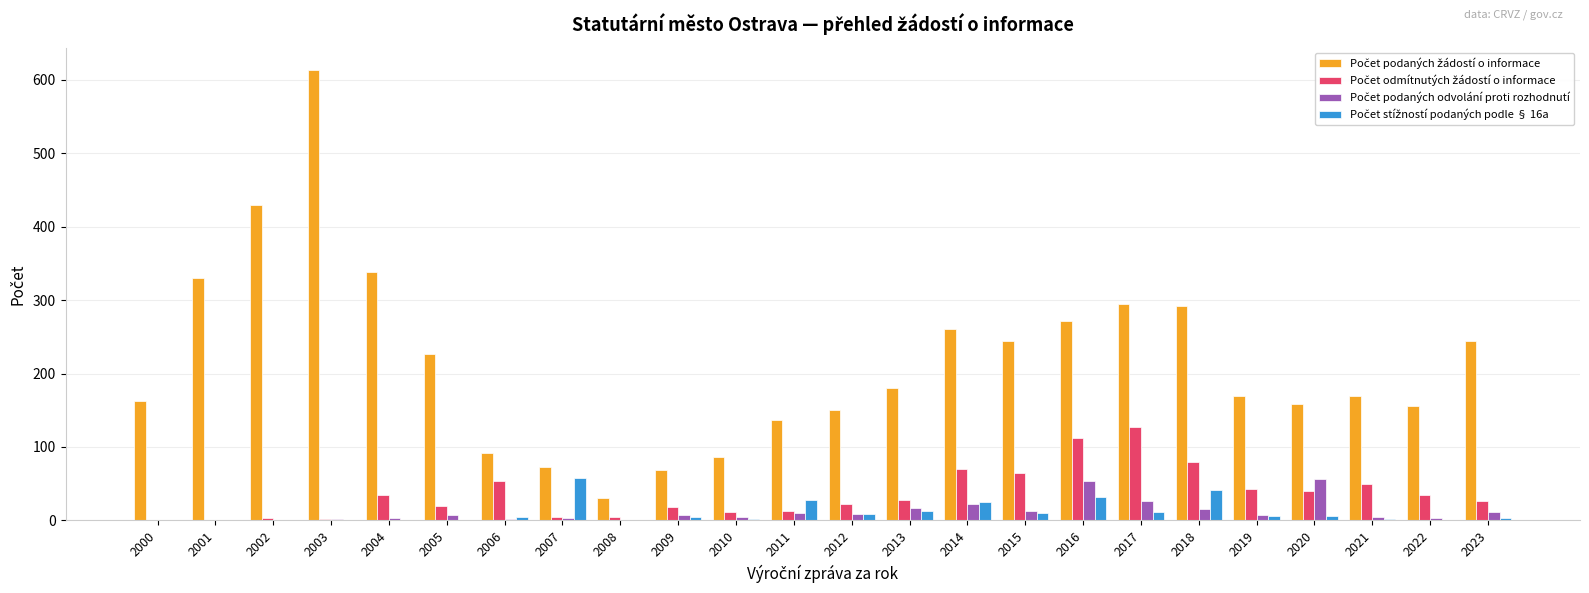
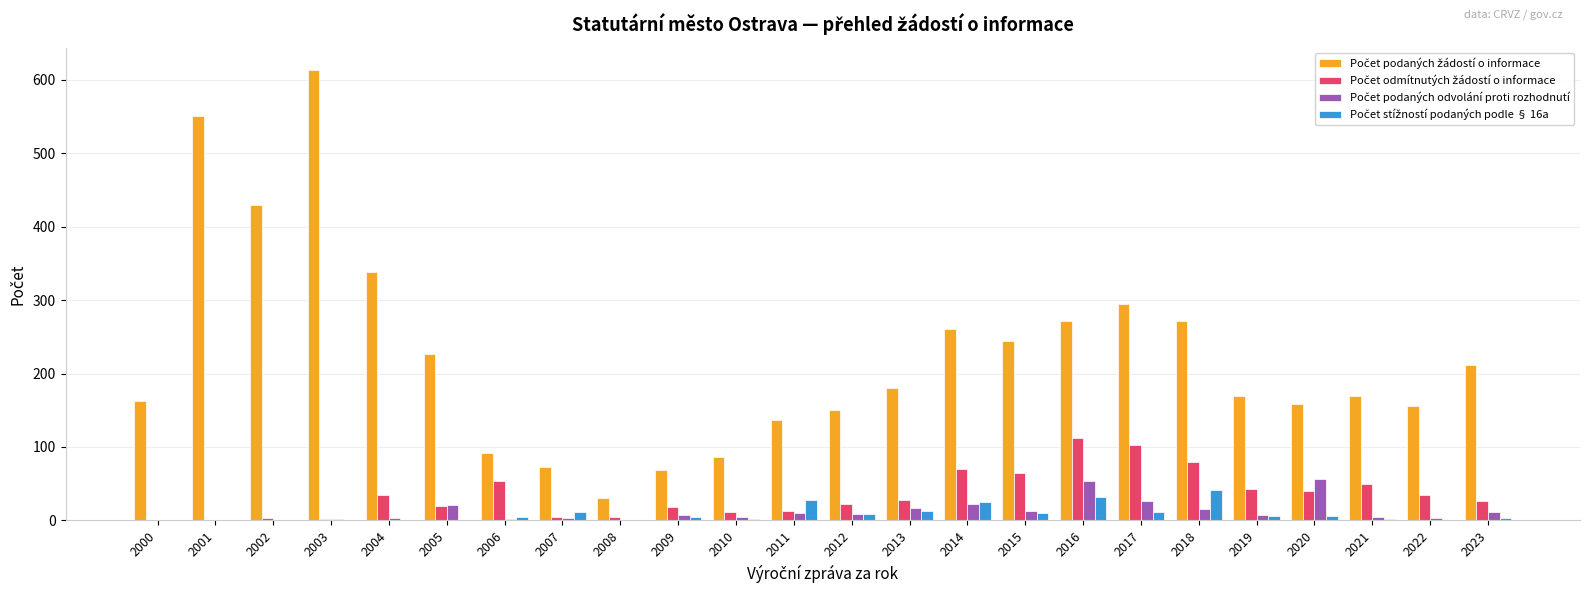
  {
    "Počet podaných žádostí o informace": {
      "2000": 160,
-     "2001": 330,
+     "2001": 550,
      "2002": 430,
      "2003": 610,
      "2004": 340,
      "2005": 230,
      "2006": 90,
      "2007": 70,
      "2008": 30,
      "2009": 70,
      "2010": 90,
      "2011": 140,
      "2012": 150,
      "2013": 180,
      "2014": 260,
      "2015": 240,
      "2016": 270,
      "2017": 290,
-     "2018": 290,
+     "2018": 270,
      "2019": 170,
      "2020": 160,
      "2021": 170,
      "2022": 160,
-     "2023": 240
+     "2023": 210
    },
    "Počet odmítnutých žádostí o informace": {
      "2000": 0,
      "2001": 0,
      "2004": 40,
      "2005": 20,
      "2006": 50,
      "2007": 10,
      "2008": 0,
      "2009": 20,
      "2010": 10,
      "2011": 10,
      "2012": 20,
      "2013": 30,
      "2014": 70,
      "2015": 70,
      "2016": 110,
-     "2017": 130,
+     "2017": 100,
      "2018": 80,
      "2019": 40,
      "2020": 40,
      "2021": 50,
      "2022": 40,
      "2023": 30
    },
    "Počet podaných odvolání proti rozhodnutí": {
      "2000": 0,
      "2001": 0,
-     "2005": 10,
+     "2005": 20,
      "2008": 0,
      "2009": 10,
      "2010": 10,
      "2011": 10,
      "2012": 10,
      "2013": 20,
      "2014": 20,
      "2015": 10,
      "2016": 50,
      "2017": 30,
      "2018": 20,
      "2019": 10,
      "2020": 60,
      "2021": 10,
      "2023": 10
    },
    "Počet stížností podaných podle § 16a": {
      "2000": 0,
      "2001": 0,
      "2002": 0,
      "2003": 0,
      "2004": 0,
      "2005": 0,
      "2006": 0,
-     "2007": 60,
+     "2007": 10,
      "2009": 0,
      "2011": 30,
      "2012": 10,
      "2013": 10,
      "2014": 30,
      "2015": 10,
      "2016": 30,
      "2017": 10,
      "2018": 40,
      "2019": 10,
      "2020": 10
    }
  }
